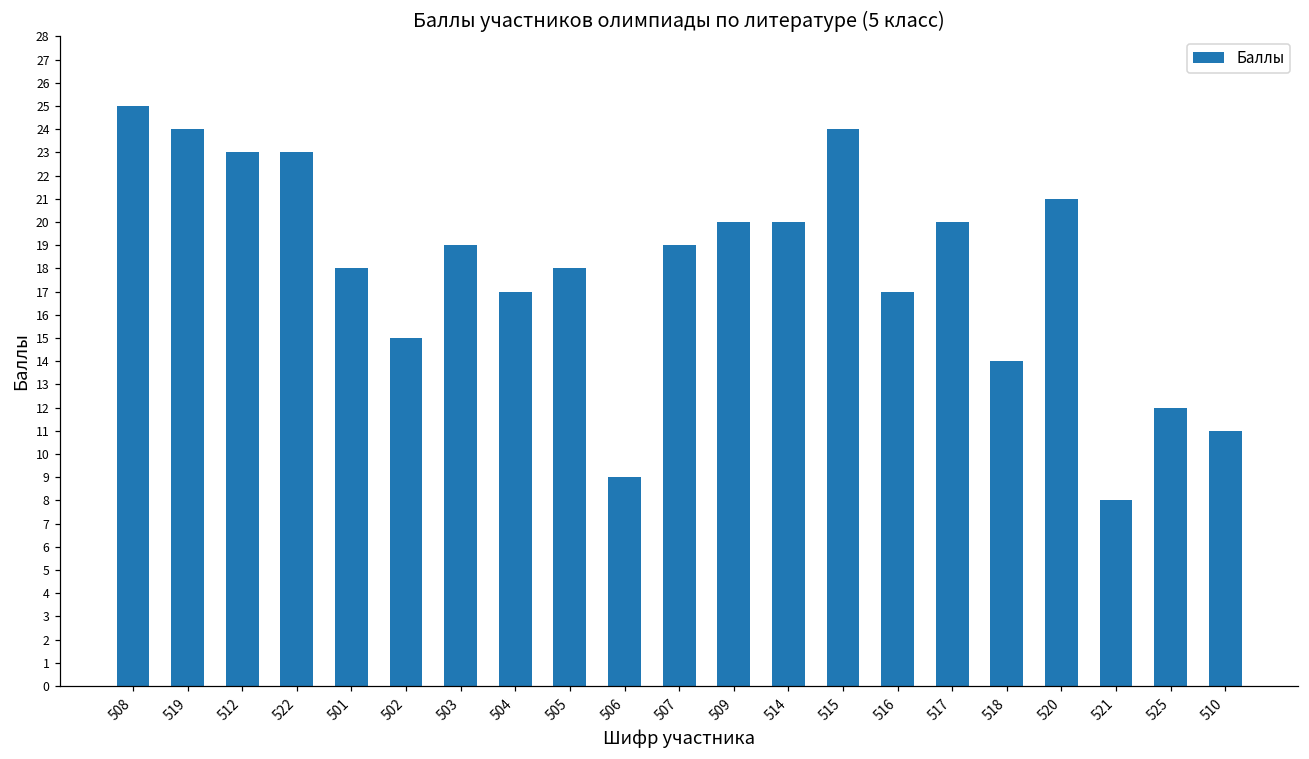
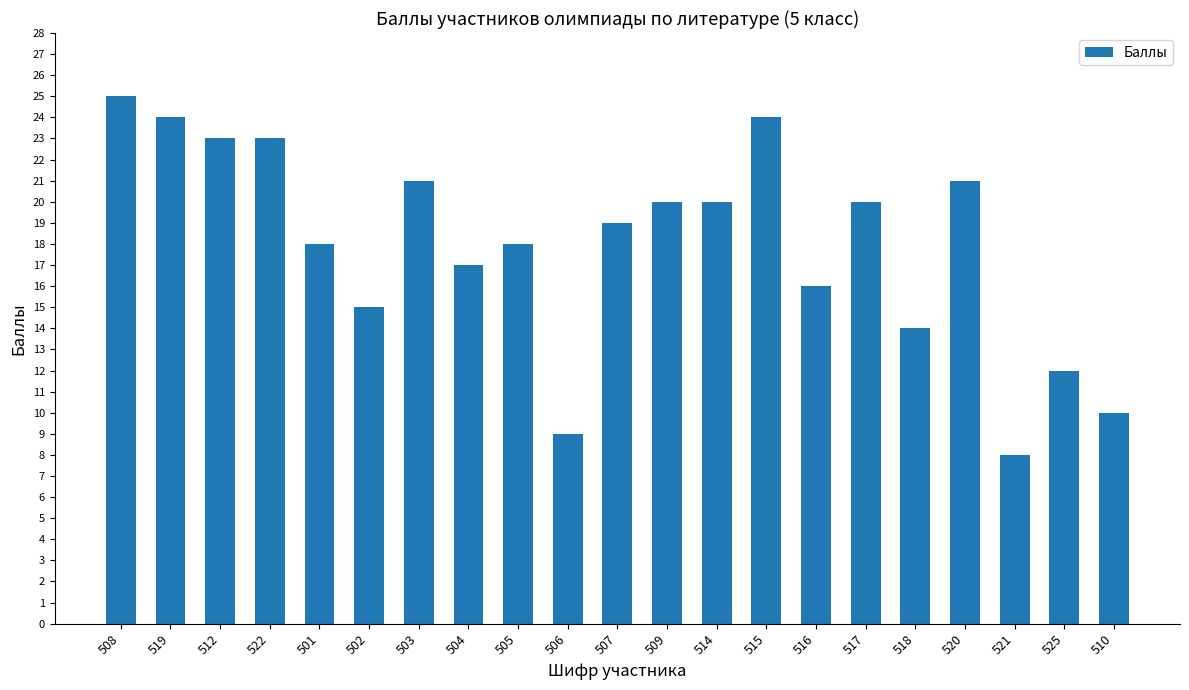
  {
    "508": 25,
    "519": 24,
    "512": 23,
    "522": 23,
    "501": 18,
    "502": 15,
-   "503": 19,
+   "503": 21,
    "504": 17,
    "505": 18,
    "506": 9,
    "507": 19,
    "509": 20,
    "514": 20,
    "515": 24,
-   "516": 17,
+   "516": 16,
    "517": 20,
    "518": 14,
    "520": 21,
    "521": 8,
    "525": 12,
-   "510": 11
+   "510": 10
  }
